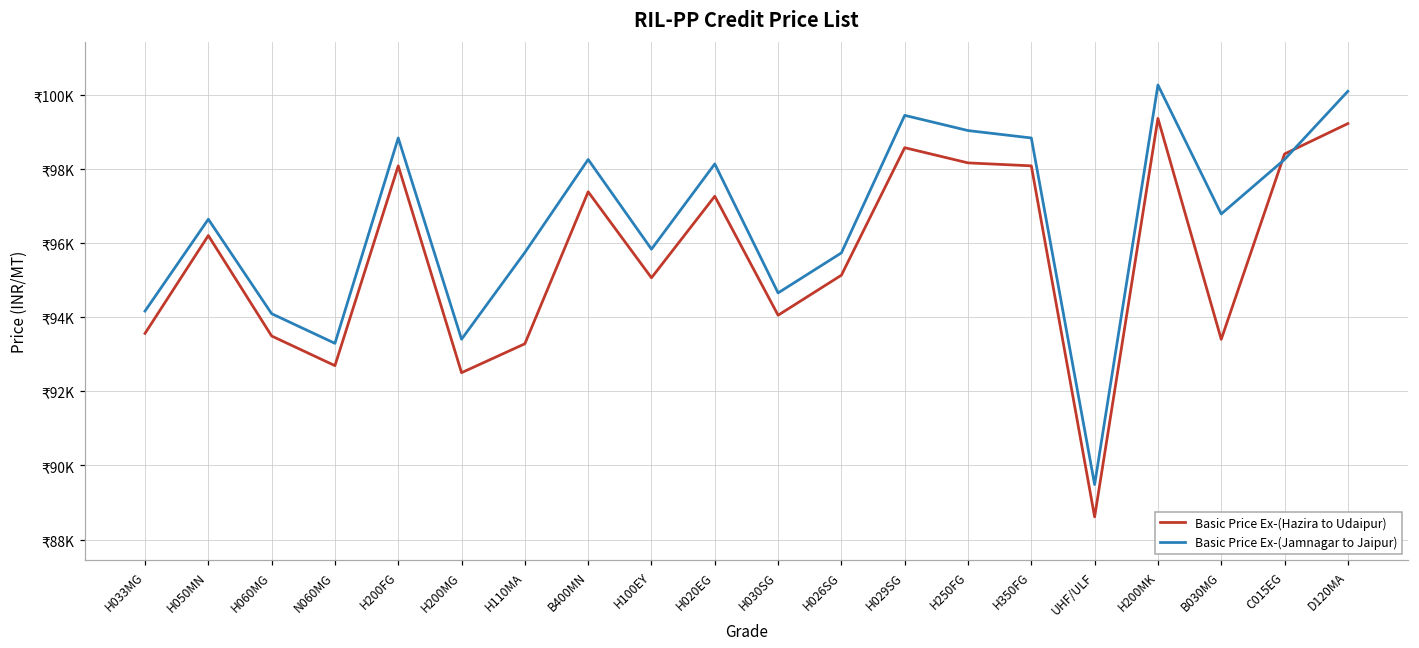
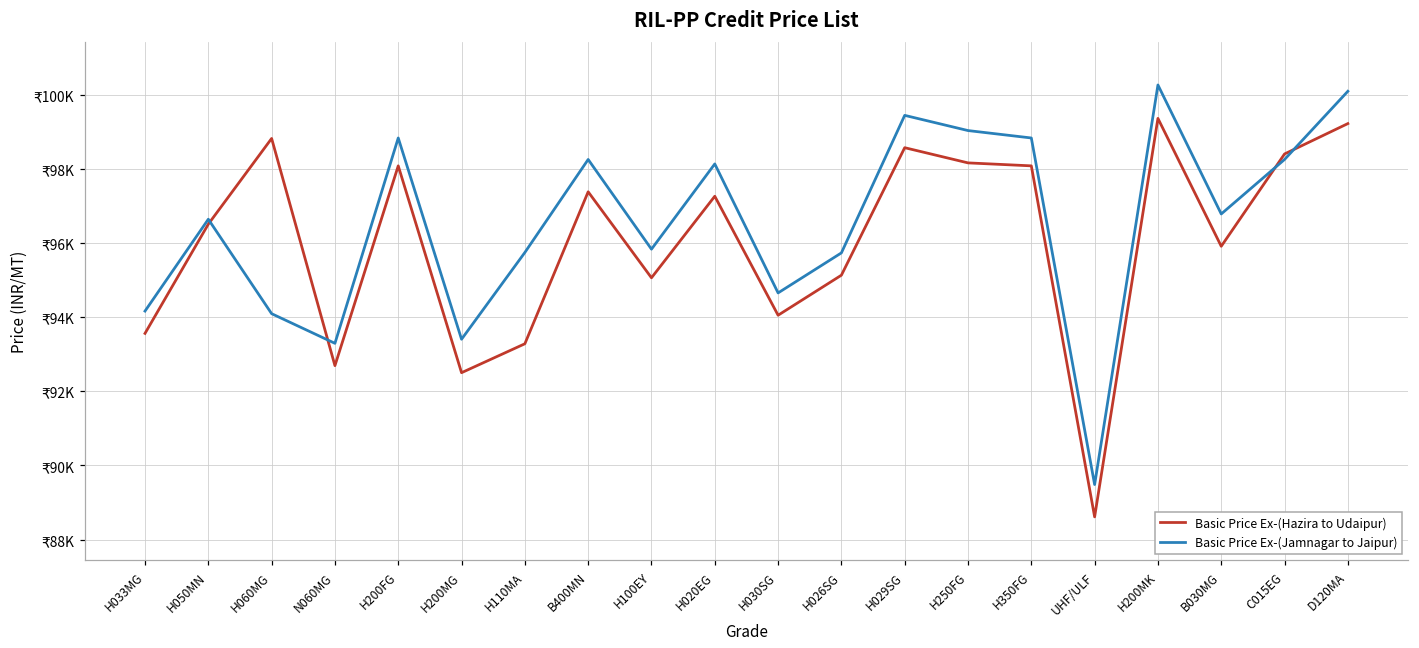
  {
    "Basic Price Ex-(Hazira to Udaipur)": {
      "H033MG": "₹93600",
-     "H050MN": "₹96200",
-     "H060MG": "₹93500",
+     "H050MN": "₹96500",
+     "H060MG": "₹98800",
      "N060MG": "₹92700",
      "H200FG": "₹98100",
      "H200MG": "₹92500",
      "H110MA": "₹93300",
      "B400MN": "₹97400",
      "H100EY": "₹95100",
      "H020EG": "₹97300",
      "H030SG": "₹94100",
      "H026SG": "₹95100",
      "H029SG": "₹98600",
      "H250FG": "₹98200",
      "H350FG": "₹98100",
      "UHF/ULF": "₹88600",
      "H200MK": "₹99400",
-     "B030MG": "₹93400",
+     "B030MG": "₹95900",
      "C015EG": "₹98400",
      "D120MA": "₹99200"
    },
    "Basic Price Ex-(Jamnagar to Jaipur)": {
      "H033MG": "₹94200",
      "H050MN": "₹96600",
      "H060MG": "₹94100",
      "N060MG": "₹93300",
      "H200FG": "₹98800",
      "H200MG": "₹93400",
      "H110MA": "₹95700",
      "B400MN": "₹98300",
      "H100EY": "₹95800",
      "H020EG": "₹98100",
      "H030SG": "₹94700",
      "H026SG": "₹95700",
      "H029SG": "₹99400",
      "H250FG": "₹99000",
      "H350FG": "₹98800",
      "UHF/ULF": "₹89500",
      "H200MK": "₹100300",
      "B030MG": "₹96800",
      "C015EG": "₹98300",
      "D120MA": "₹100100"
    }
  }
